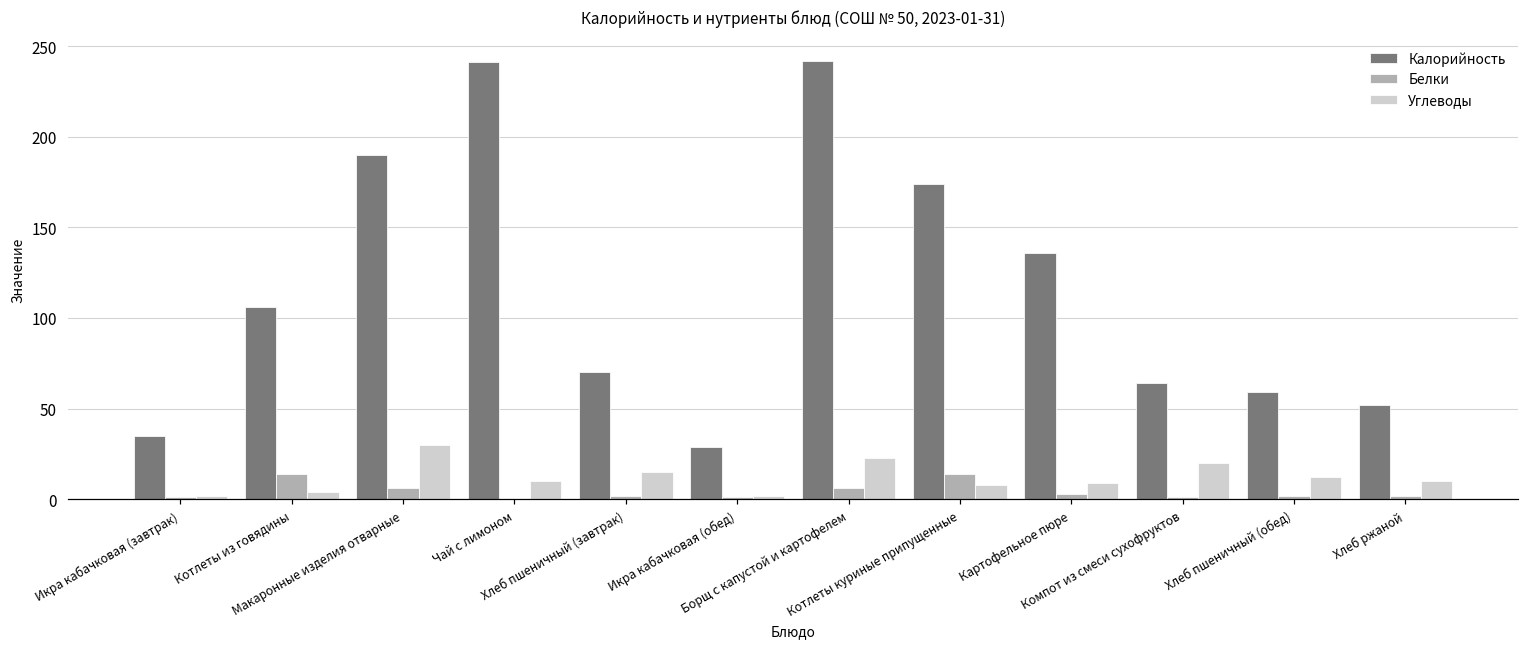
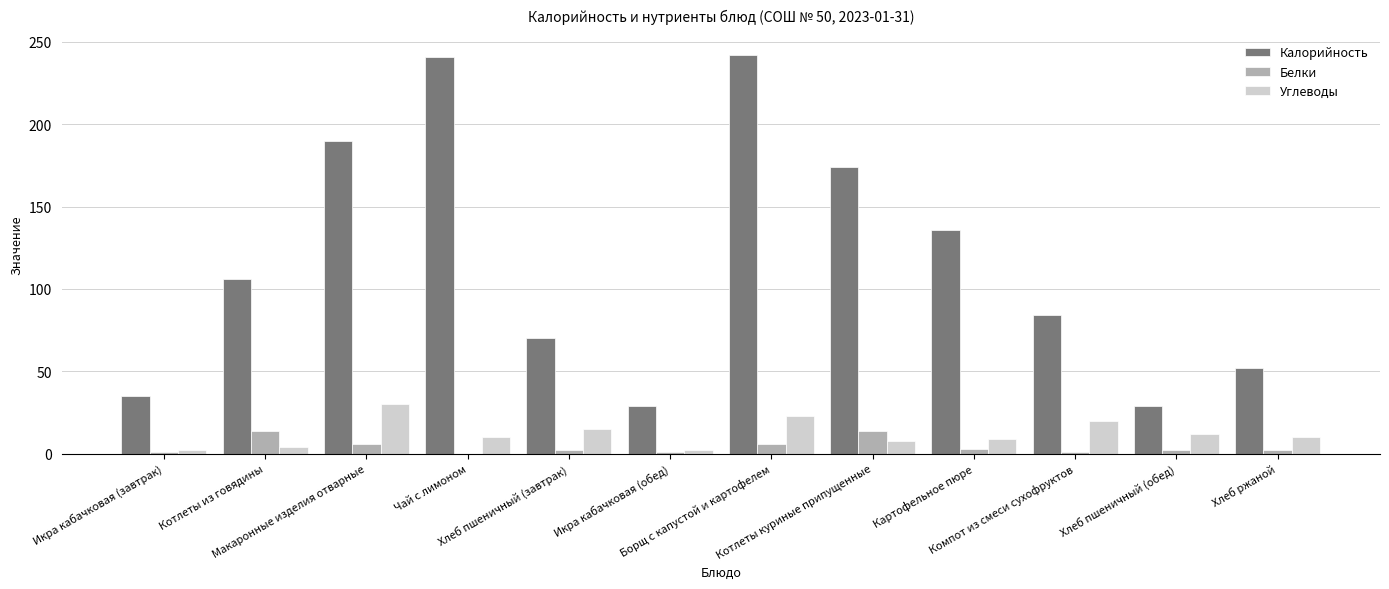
  {
    "Калорийность": {
      "Икра кабачковая (завтрак)": 35,
      "Котлеты из говядины": 106,
      "Макаронные изделия отварные": 190,
      "Чай с лимоном": 241,
      "Хлеб пшеничный (завтрак)": 70,
      "Икра кабачковая (обед)": 29,
      "Борщ с капустой и картофелем": 242,
      "Котлеты куриные припущенные": 174,
      "Картофельное пюре": 136,
-     "Компот из смеси сухофруктов": 64,
-     "Хлеб пшеничный (обед)": 59,
+     "Компот из смеси сухофруктов": 84,
+     "Хлеб пшеничный (обед)": 29,
      "Хлеб ржаной": 52
    }
  }
